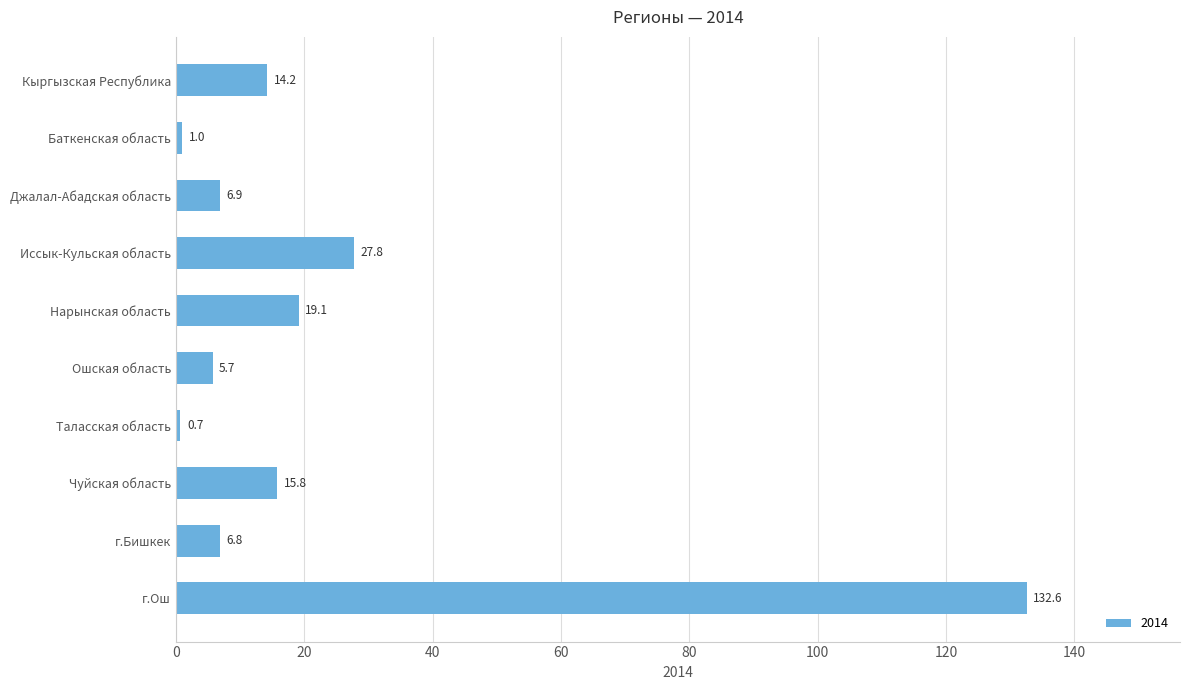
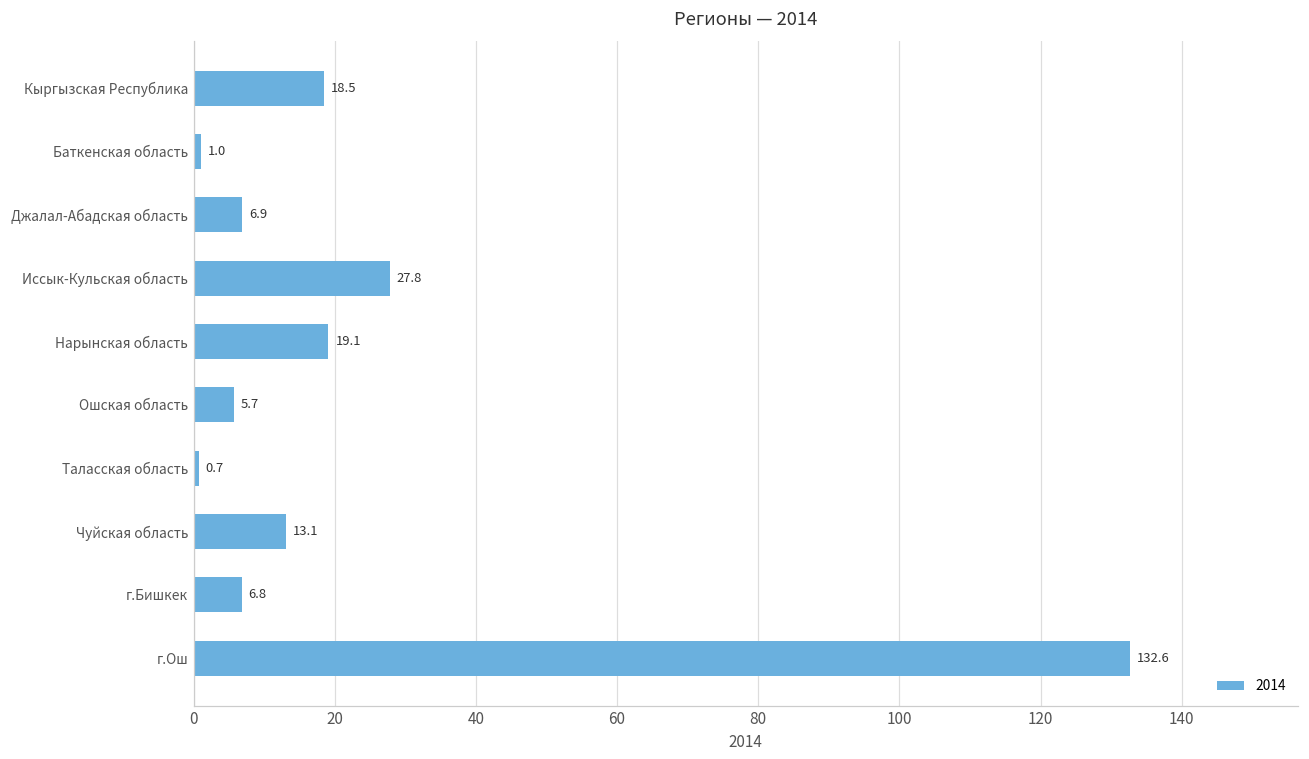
  {
-   "Кыргызская Республика": 14.2,
+   "Кыргызская Республика": 18.5,
    "Баткенская область": 1.0,
    "Джалал-Абадская область": 6.9,
    "Иссык-Кульская область": 27.8,
    "Нарынская область": 19.1,
    "Ошская область": 5.7,
    "Таласская область": 0.7,
-   "Чуйская область": 15.8,
+   "Чуйская область": 13.1,
    "г.Бишкек": 6.8,
    "г.Ош": 132.6
  }
